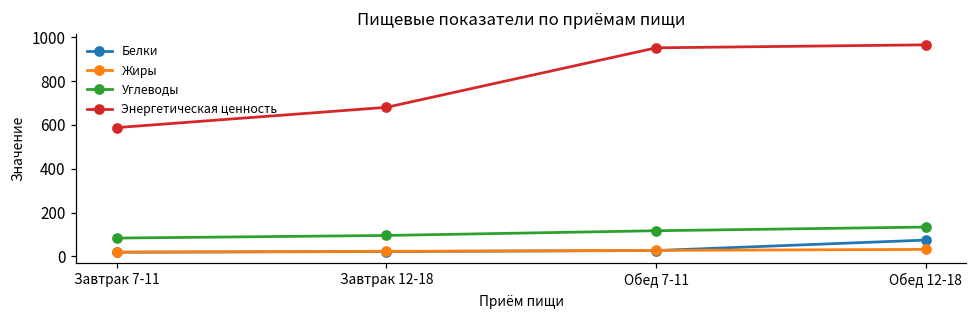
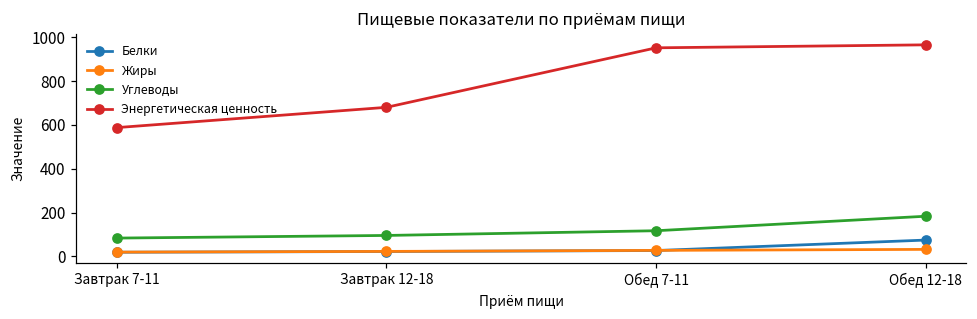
  {
    "Белки": {
      "Обед 12-18": 70
    },
    "Жиры": {
      "Обед 12-18": 30
    },
    "Углеводы": {
      "Завтрак 7-11": 80,
      "Завтрак 12-18": 100,
      "Обед 7-11": 120,
-     "Обед 12-18": 130
+     "Обед 12-18": 180
    },
    "Энергетическая ценность": {
      "Завтрак 7-11": 590,
      "Завтрак 12-18": 680,
      "Обед 7-11": 950,
      "Обед 12-18": 970
    }
  }
